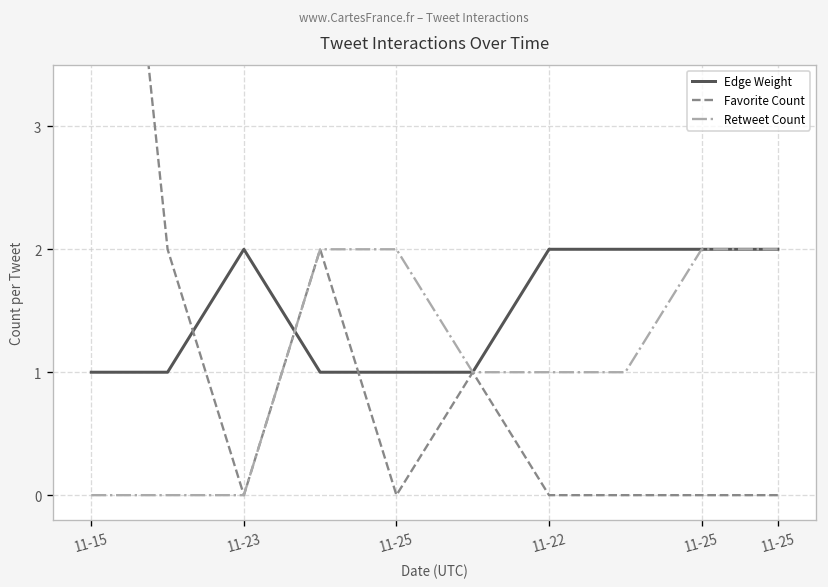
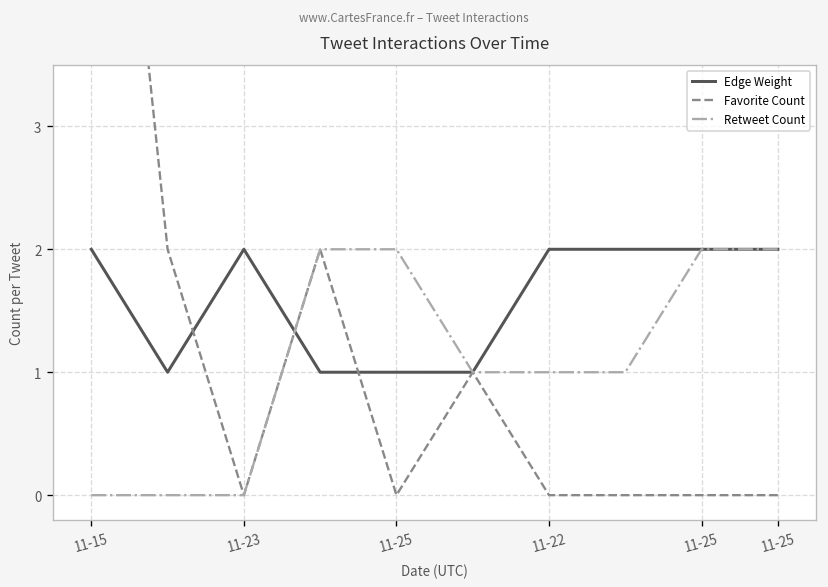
  {
    "Edge Weight": {
-     "11-15": 1,
+     "11-15": 2,
      "11-23": 2,
      "11-22": 2
    }
  }
